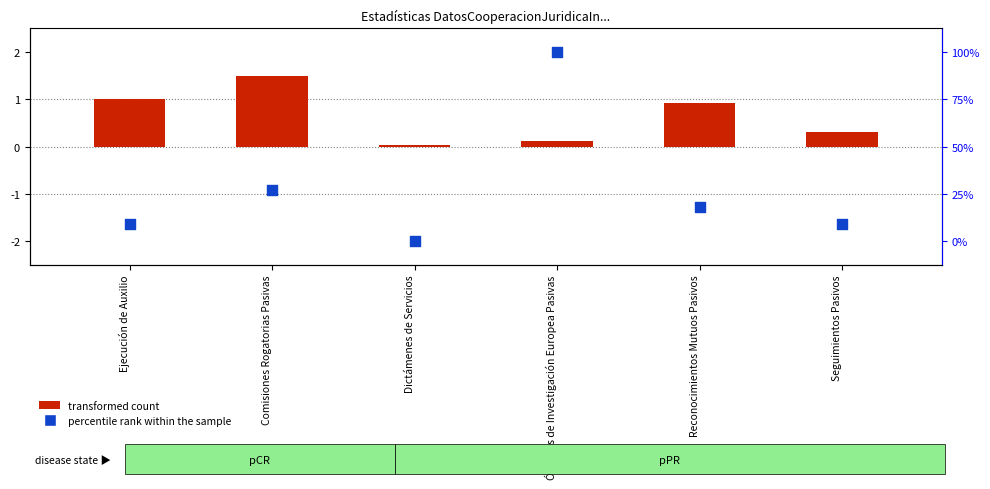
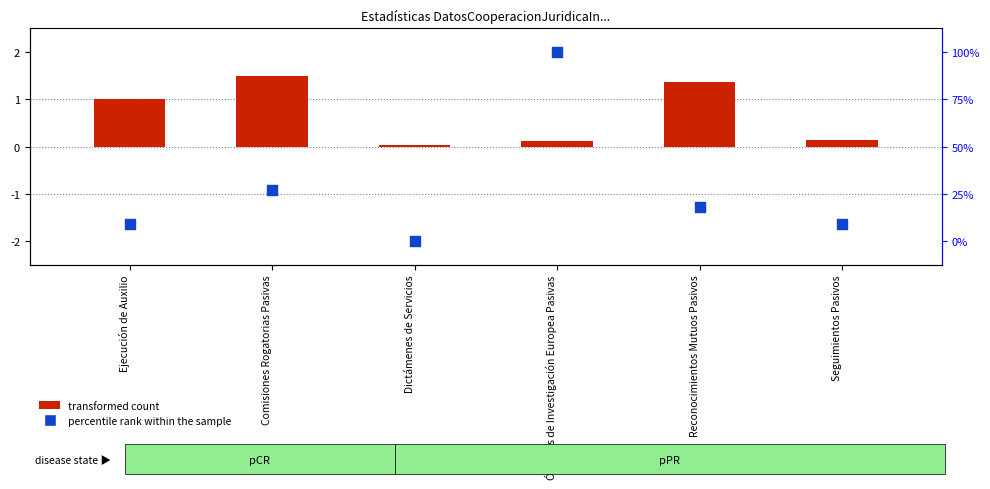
  {
    "transformed count": {
      "Ejecución de Auxilio": 1.0,
      "Comisiones Rogatorias Pasivas": 1.5,
      "Órdenes de Investigación Europea Pasivas": 0.1,
-     "Reconocimientos Mutuos Pasivos": 0.9,
-     "Seguimientos Pasivos": 0.3
+     "Reconocimientos Mutuos Pasivos": 1.4,
+     "Seguimientos Pasivos": 0.1
    }
  }
